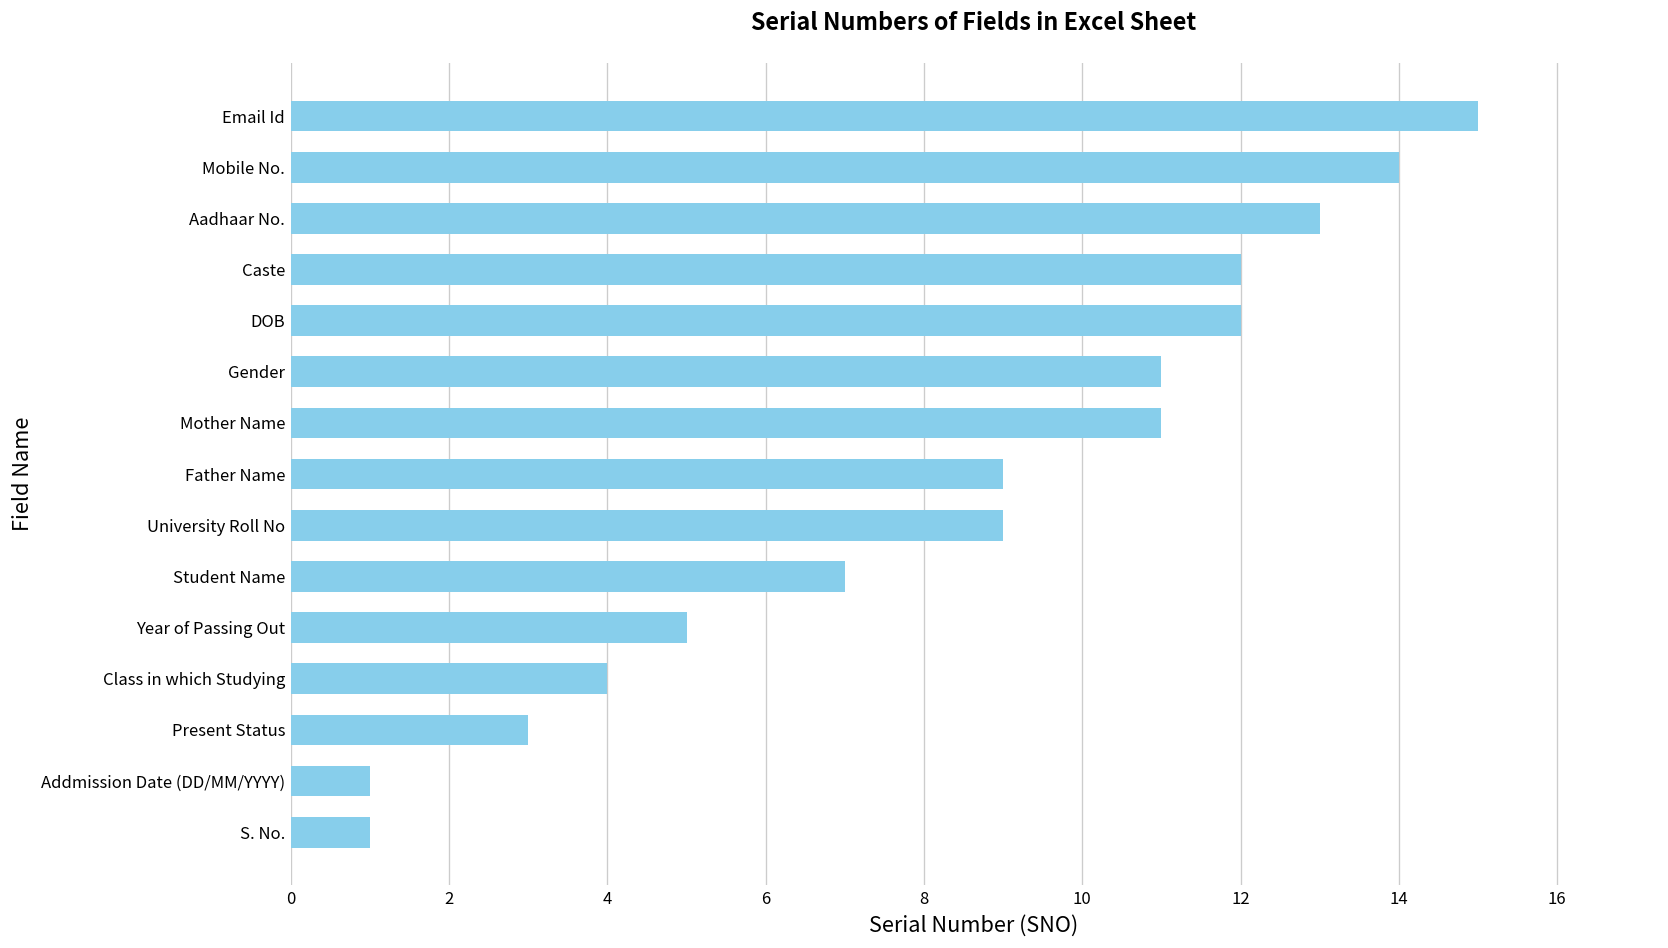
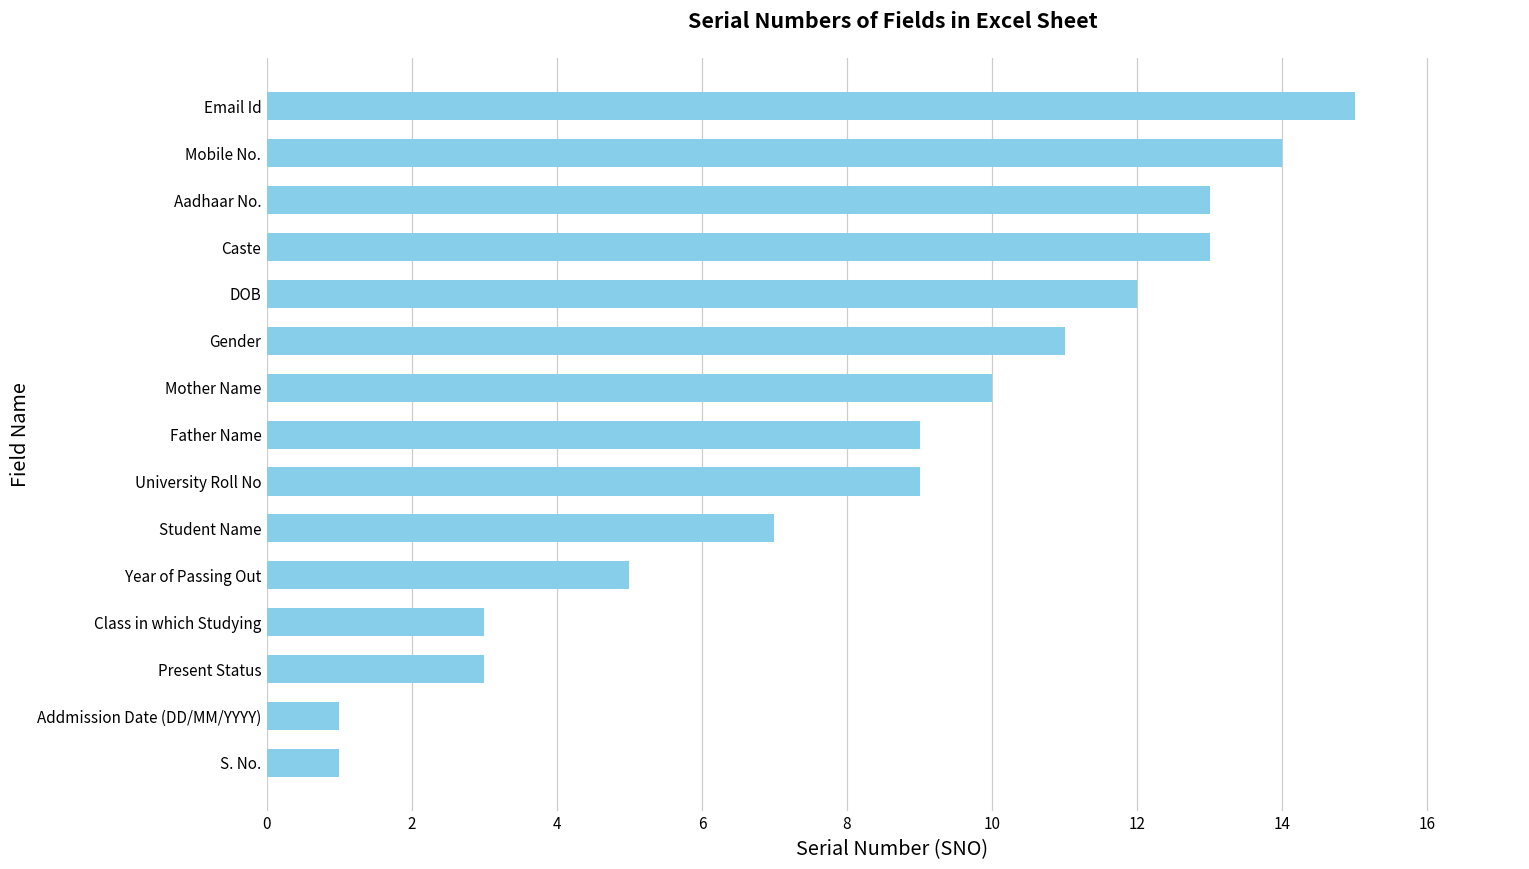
  {
    "Email Id": 15,
    "Mobile No.": 14,
    "Aadhaar No.": 13,
-   "Caste": 12,
+   "Caste": 13,
    "DOB": 12,
    "Gender": 11,
-   "Mother Name": 11,
+   "Mother Name": 10,
    "Father Name": 9,
    "University Roll No": 9,
    "Student Name": 7,
    "Year of Passing Out": 5,
-   "Class in which Studying": 4,
+   "Class in which Studying": 3,
    "Present Status": 3,
    "Addmission Date (DD/MM/YYYY)": 1,
    "S. No.": 1
  }
